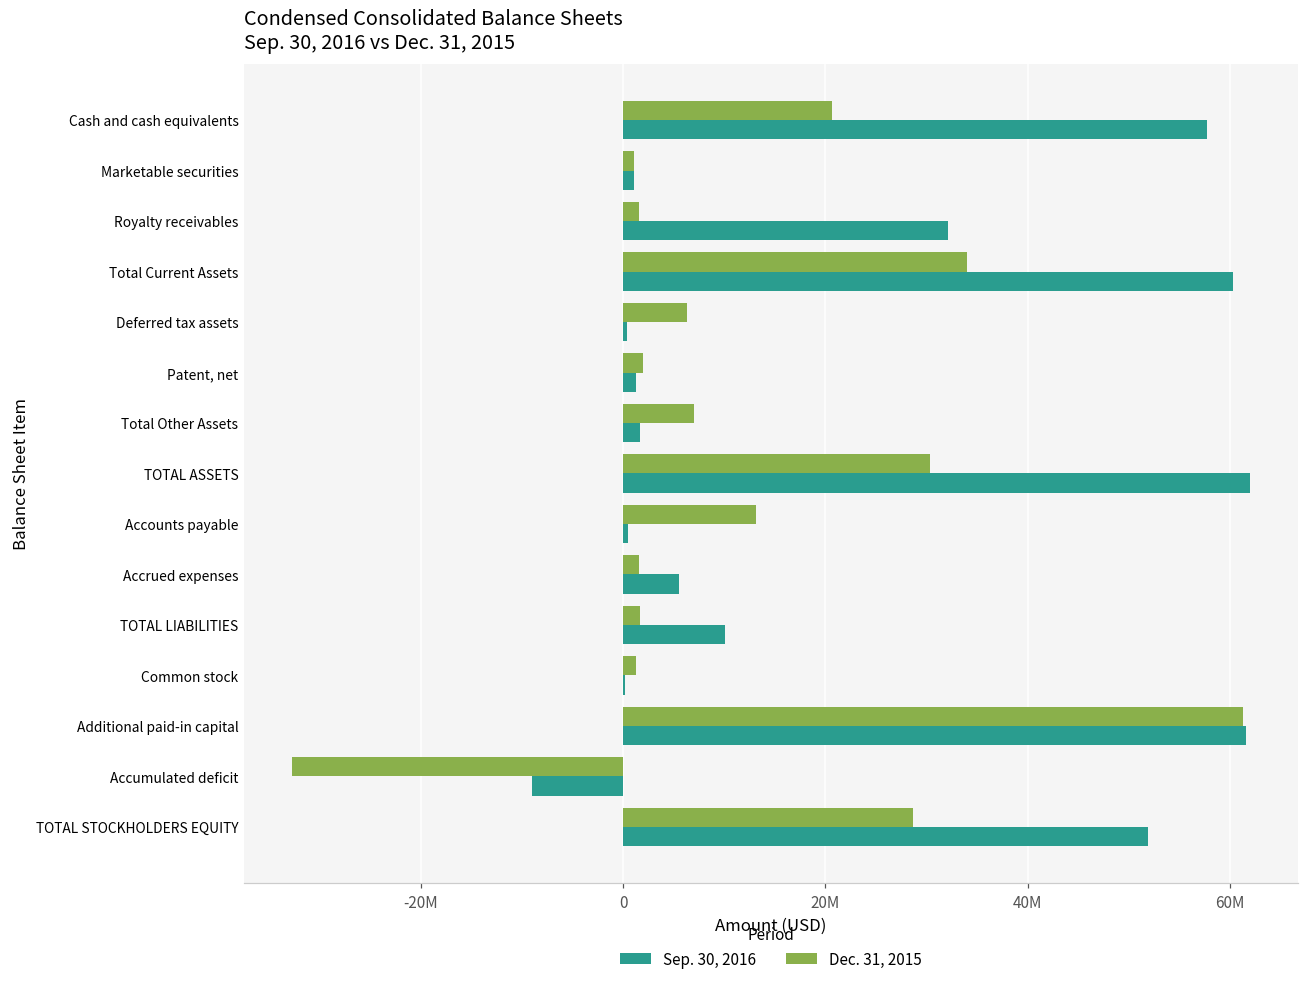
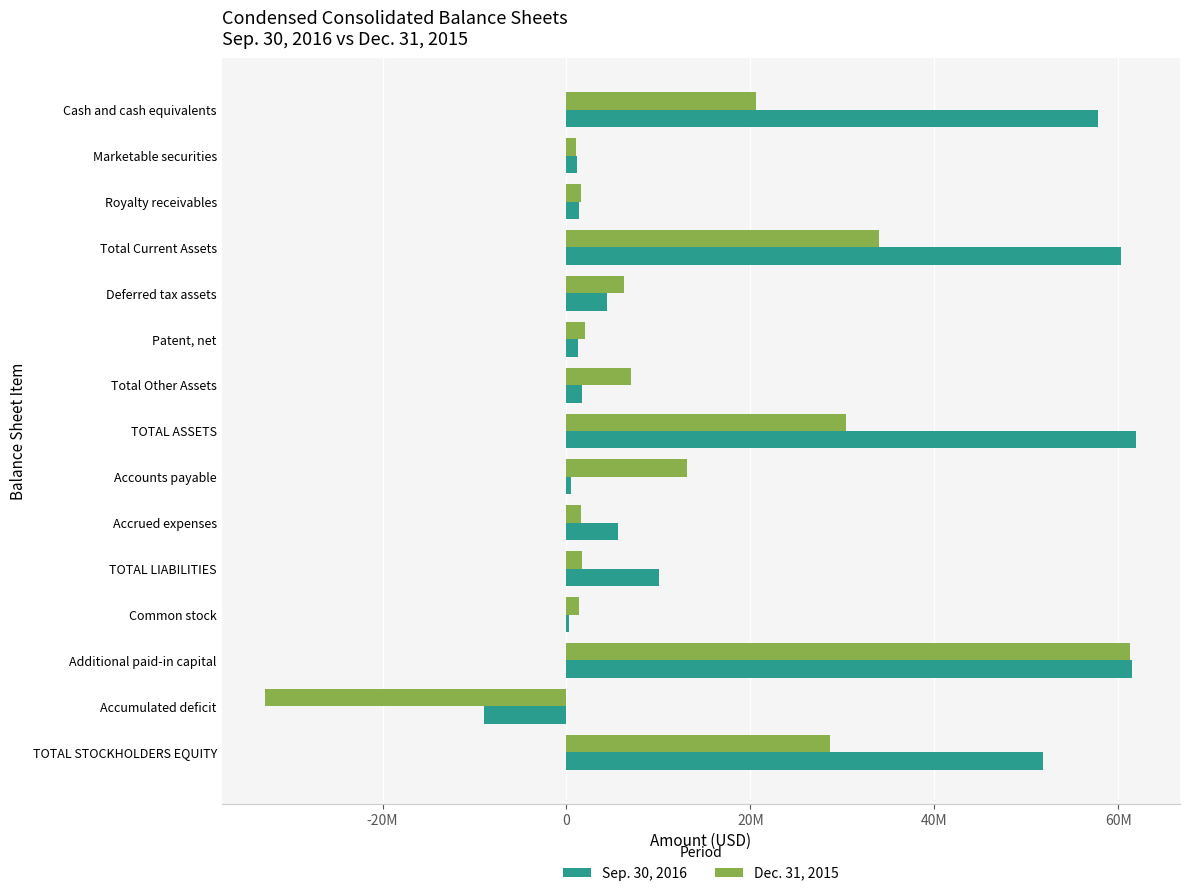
  {
    "Sep. 30, 2016": {
      "Cash and cash equivalents": 58000000,
      "Marketable securities": 1000000,
-     "Royalty receivables": 32000000,
+     "Royalty receivables": 1000000,
      "Total Current Assets": 60000000,
-     "Deferred tax assets": 0,
+     "Deferred tax assets": 4000000,
      "Patent, net": 1000000,
      "Total Other Assets": 2000000,
      "TOTAL ASSETS": 62000000,
      "Accounts payable": 0,
      "Accrued expenses": 6000000,
      "TOTAL LIABILITIES": 10000000,
      "Additional paid-in capital": 62000000,
      "Accumulated deficit": -9000000,
      "TOTAL STOCKHOLDERS EQUITY": 52000000
    },
    "Dec. 31, 2015": {
      "Cash and cash equivalents": 21000000,
      "Marketable securities": 1000000,
      "Royalty receivables": 2000000,
      "Total Current Assets": 34000000,
      "Deferred tax assets": 6000000,
      "Patent, net": 2000000,
      "Total Other Assets": 7000000,
      "TOTAL ASSETS": 30000000,
      "Accounts payable": 13000000,
      "Accrued expenses": 2000000,
      "TOTAL LIABILITIES": 2000000,
      "Common stock": 1000000,
      "Additional paid-in capital": 61000000,
      "Accumulated deficit": -33000000,
      "TOTAL STOCKHOLDERS EQUITY": 29000000
    }
  }
